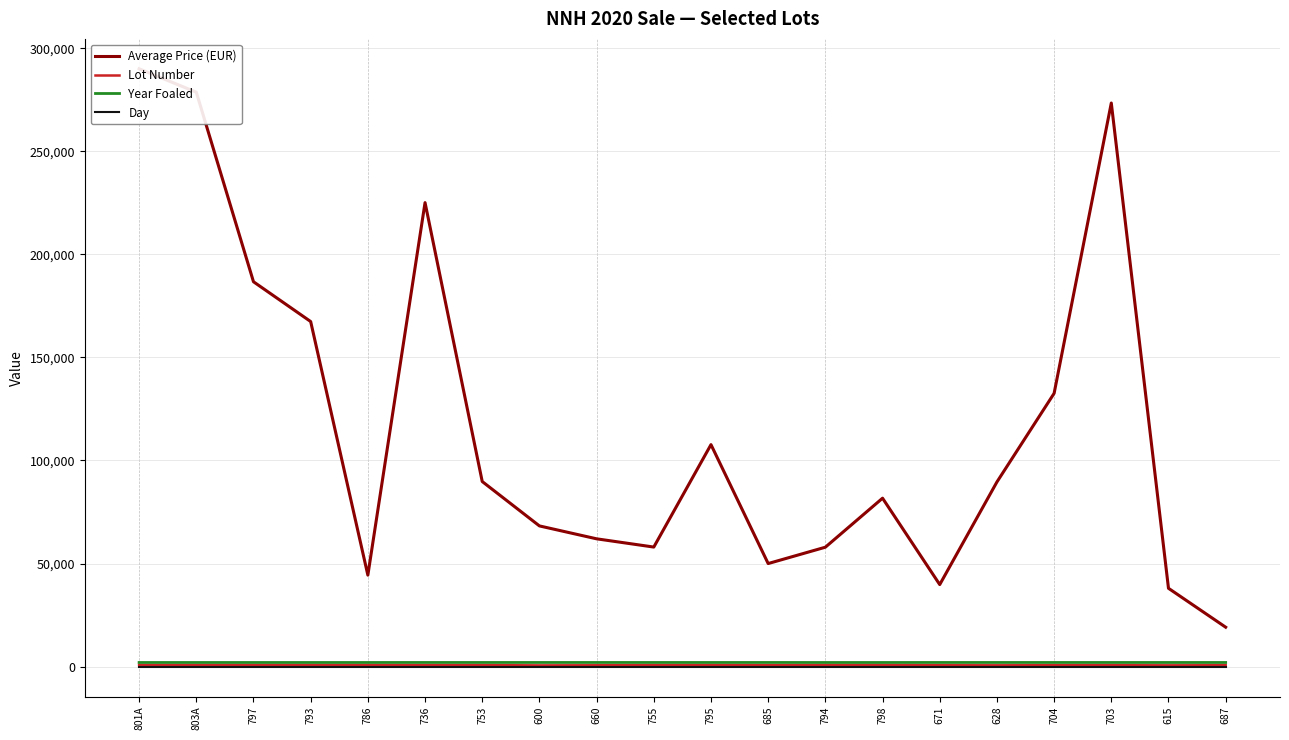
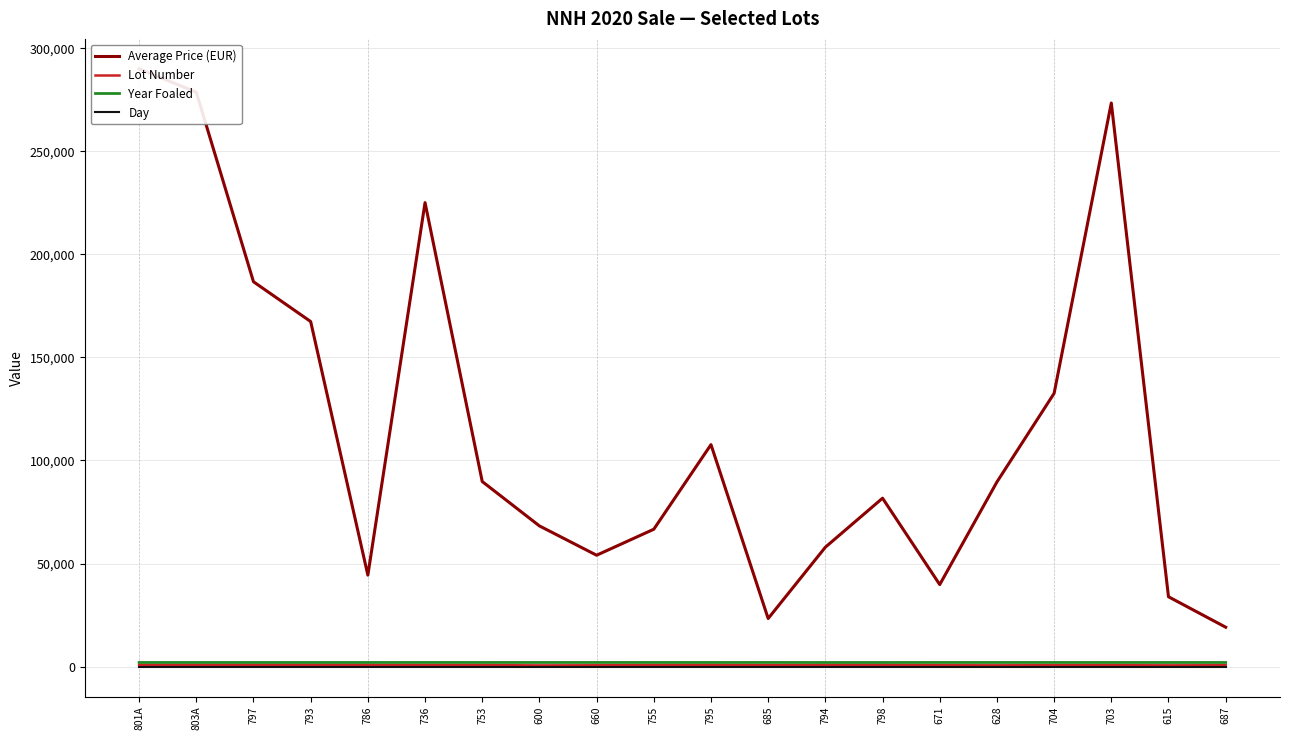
  {
    "Average Price (EUR)": {
      "797": "187,000",
      "793": "167,000",
      "786": "44,000",
      "736": "225,000",
      "753": "90,000",
      "600": "68,000",
-     "660": "62,000",
-     "755": "58,000",
+     "660": "54,000",
+     "755": "67,000",
      "795": "108,000",
-     "685": "50,000",
+     "685": "23,000",
      "794": "58,000",
      "798": "82,000",
      "671": "40,000",
      "628": "90,000",
      "704": "133,000",
      "703": "273,000",
-     "615": "38,000",
+     "615": "34,000",
      "687": "19,000"
    },
    "Year Foaled": {
      "736": "2,000",
      "753": "2,000",
      "600": "2,000"
    }
  }
